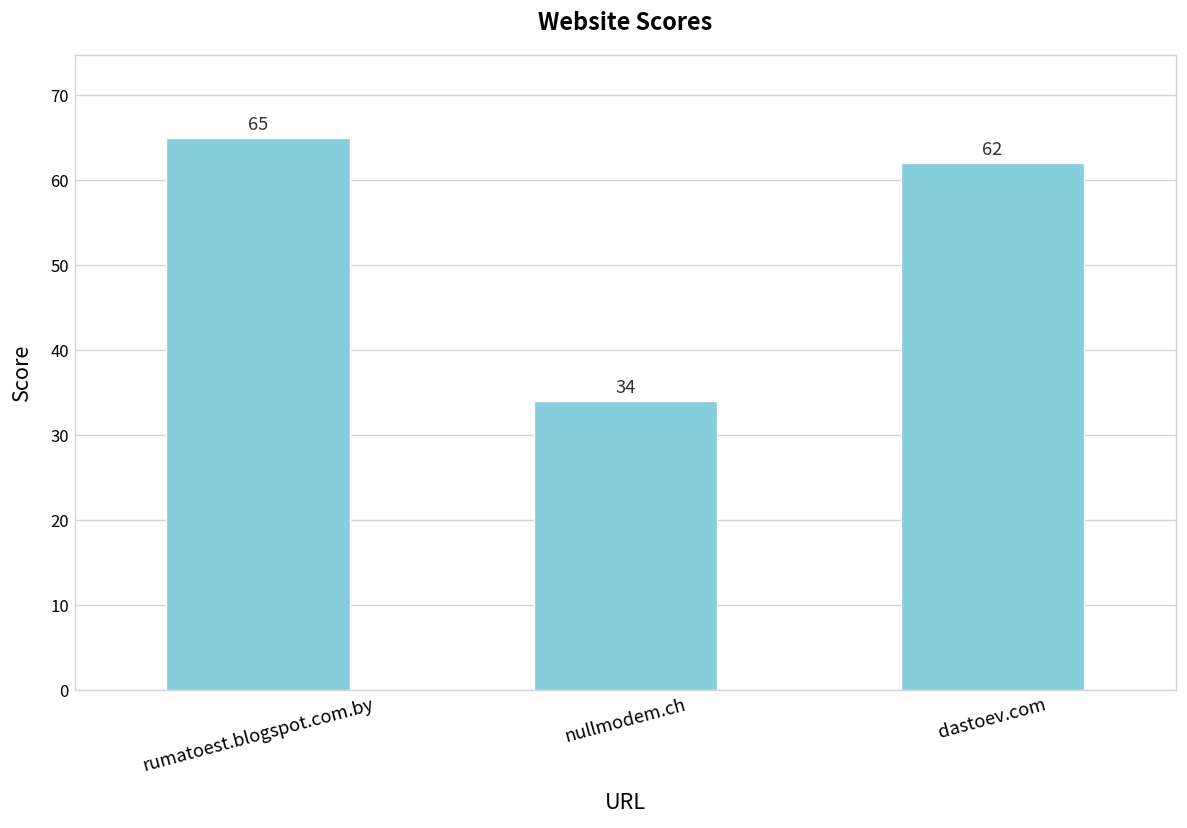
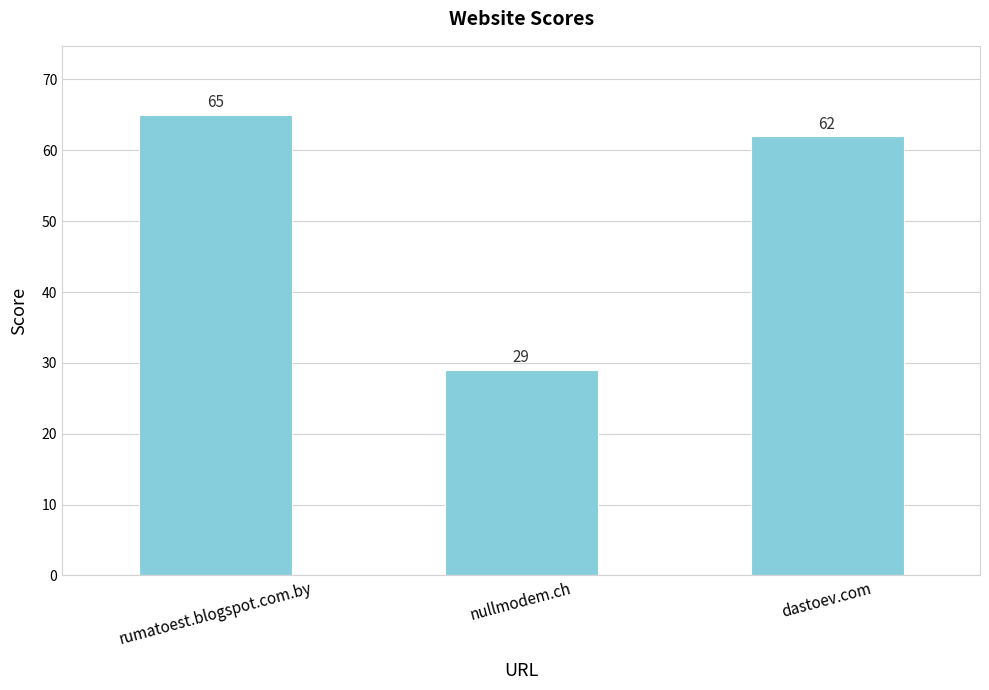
  {
    "rumatoest.blogspot.com.by": 65,
-   "nullmodem.ch": 34,
+   "nullmodem.ch": 29,
    "dastoev.com": 62
  }
